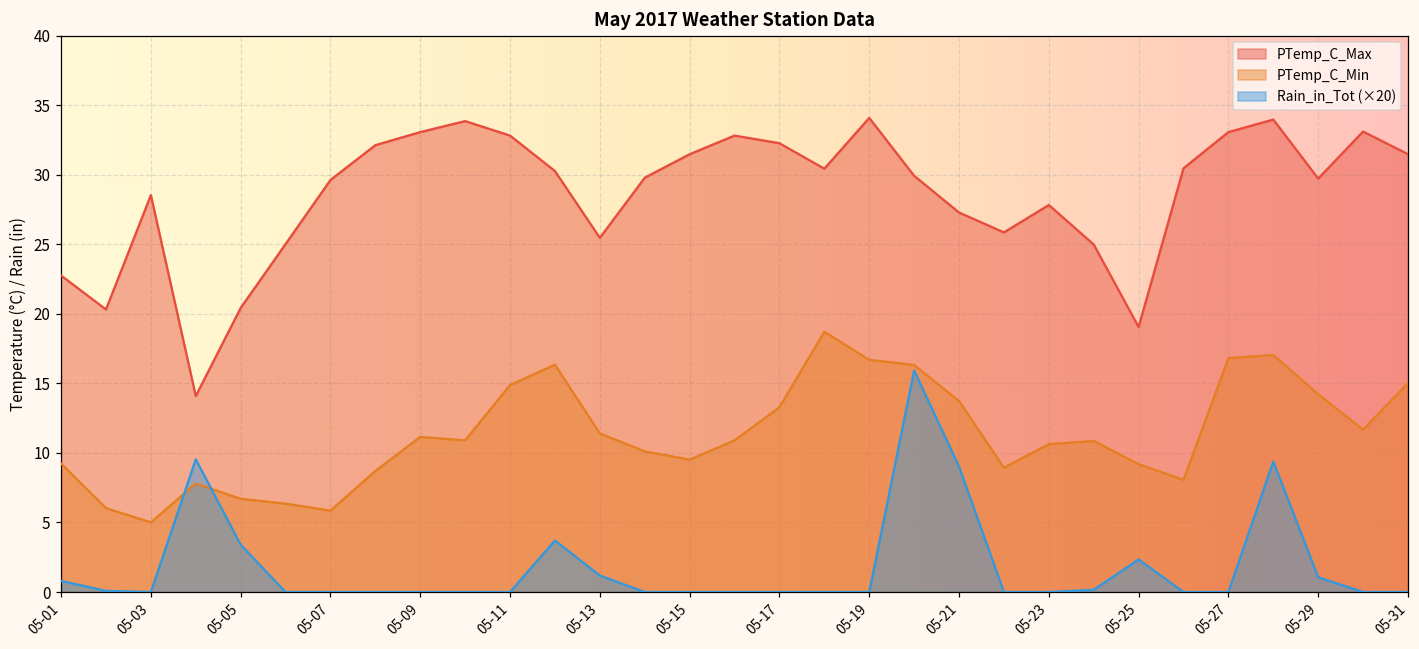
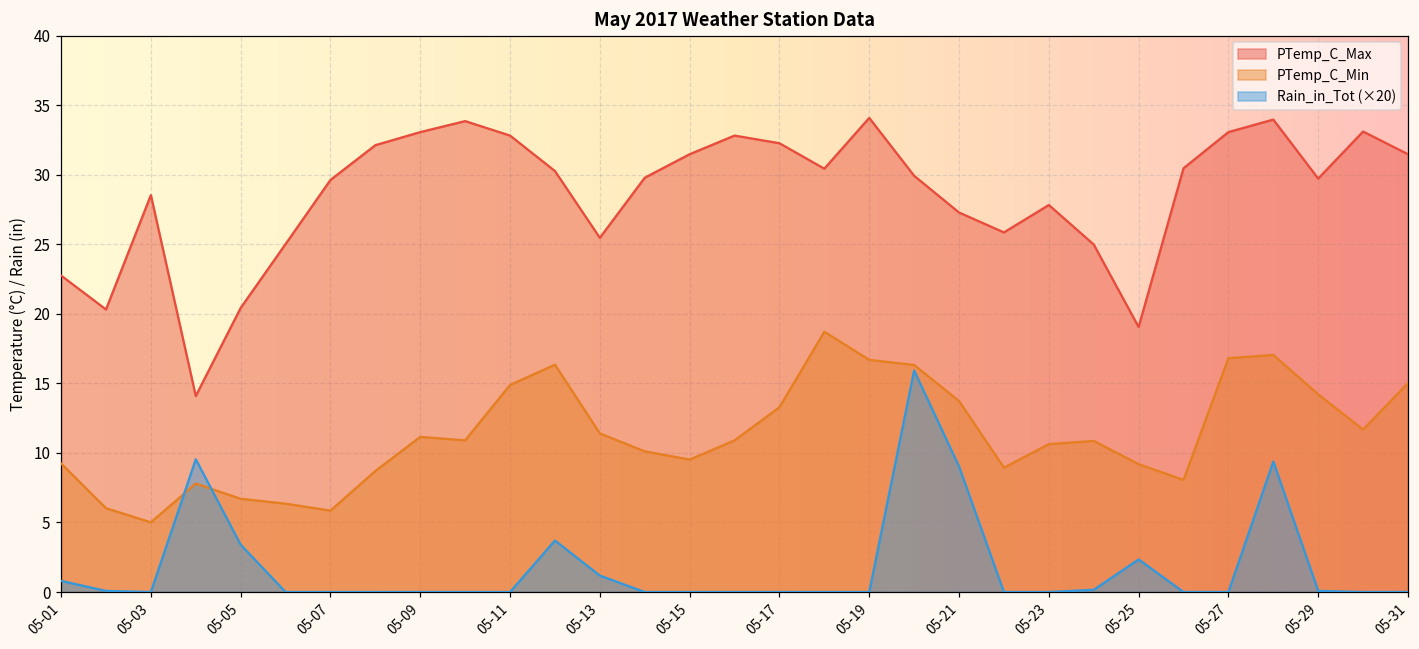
  {
    "Rain_in_Tot (×20)": {
      "05-01": 0.8,
      "05-03": 0.0,
      "05-05": 3.4,
      "05-07": 0.0,
      "05-09": 0.0,
      "05-11": 0.0,
      "05-13": 1.2,
      "05-15": 0.0,
      "05-17": 0.0,
      "05-19": 0.0,
      "05-21": 9.0,
      "05-23": 0.0,
      "05-25": 2.3,
      "05-27": 0.0,
-     "05-29": 1.1,
+     "05-29": 0.1,
      "05-31": 0.0
    }
  }
